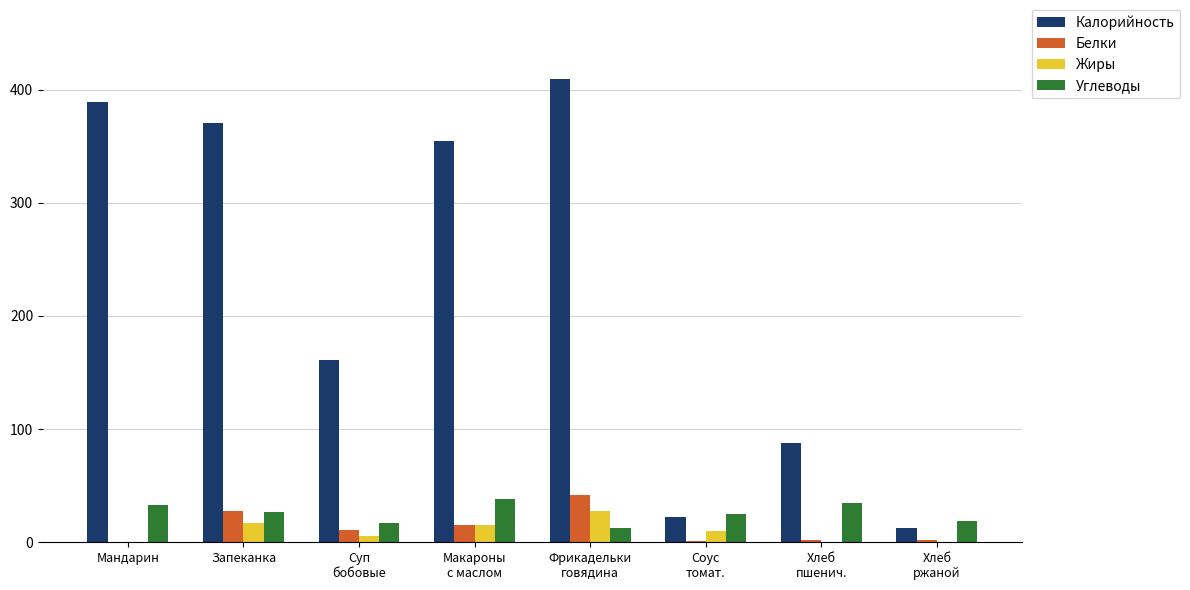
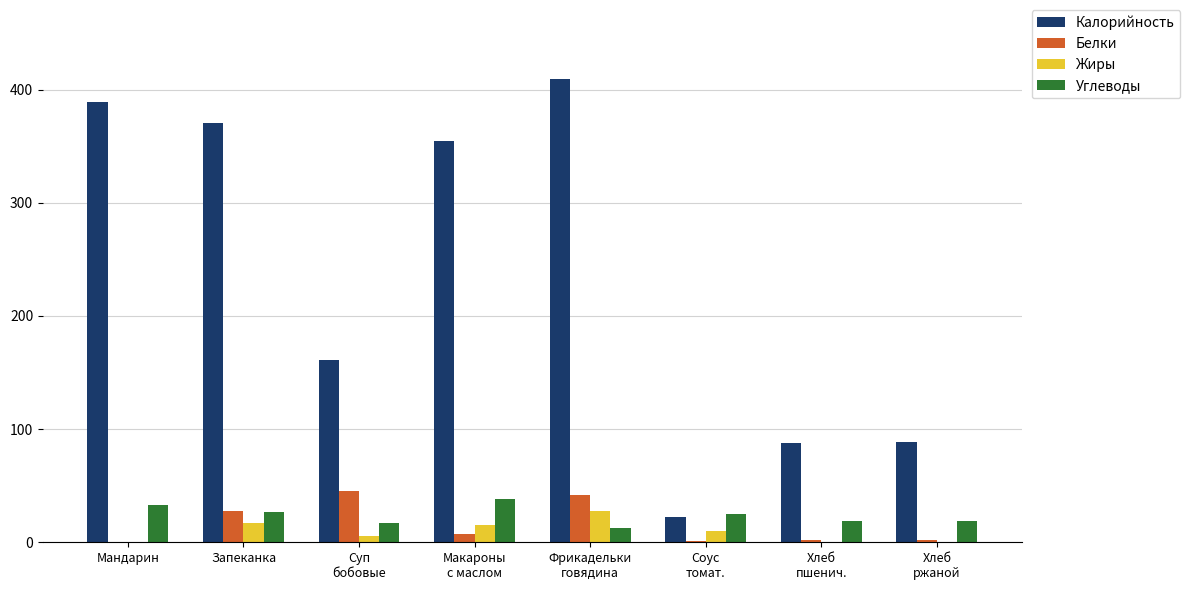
  {
    "Калорийность": {
      "Мандарин": 389,
      "Запеканка": 371,
      "Суп бобовые": 161,
      "Макароны с маслом": 354,
      "Фрикадельки говядина": 409,
      "Соус томат.": 22,
      "Хлеб пшенич.": 88,
-     "Хлеб ржаной": 13
+     "Хлеб ржаной": 89
    },
    "Белки": {
      "Мандарин": 0,
      "Запеканка": 27,
-     "Суп бобовые": 11,
-     "Макароны с маслом": 15,
+     "Суп бобовые": 45,
+     "Макароны с маслом": 7,
      "Фрикадельки говядина": 42
    },
    "Жиры": {
      "Мандарин": 0,
      "Запеканка": 17,
      "Суп бобовые": 5,
      "Макароны с маслом": 15,
      "Фрикадельки говядина": 28,
      "Соус томат.": 10
    },
    "Углеводы": {
      "Мандарин": 33,
      "Запеканка": 27,
      "Суп бобовые": 17,
      "Макароны с маслом": 39,
      "Фрикадельки говядина": 13,
      "Соус томат.": 25,
-     "Хлеб пшенич.": 35,
+     "Хлеб пшенич.": 18,
      "Хлеб ржаной": 18
    }
  }
